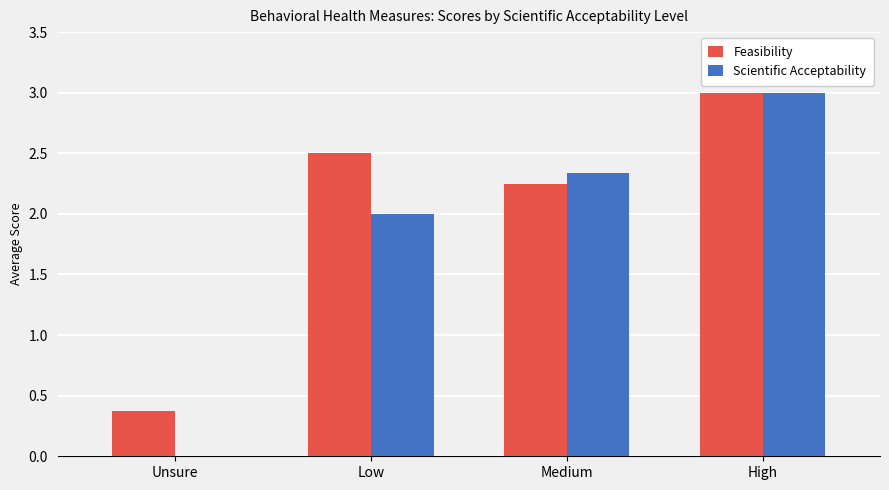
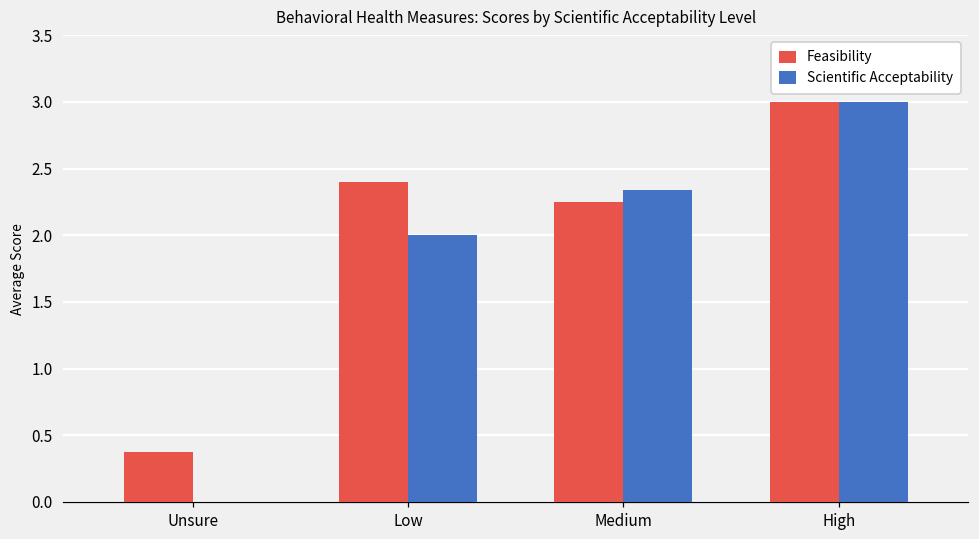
  {
    "Feasibility": {
      "Unsure": 0.38,
-     "Low": 2.5,
+     "Low": 2.4,
      "Medium": 2.25,
      "High": 3.0
    },
    "Scientific Acceptability": {
      "Unsure": 0.0,
      "Low": 2.0,
      "Medium": 2.34,
      "High": 3.0
    }
  }
